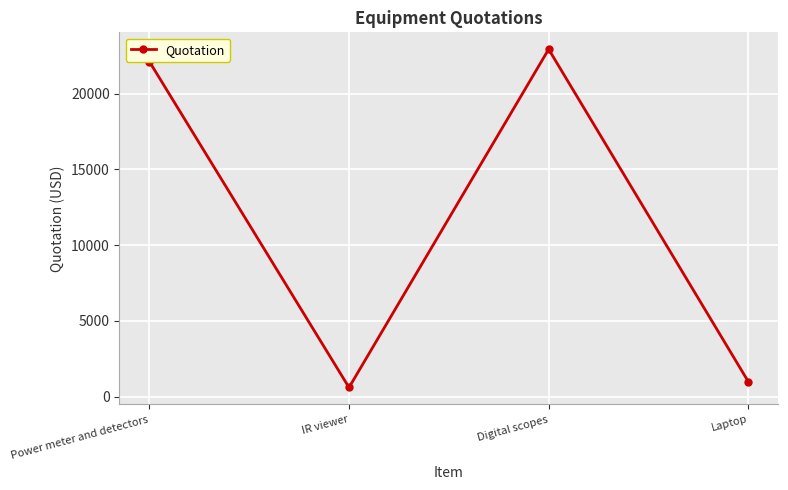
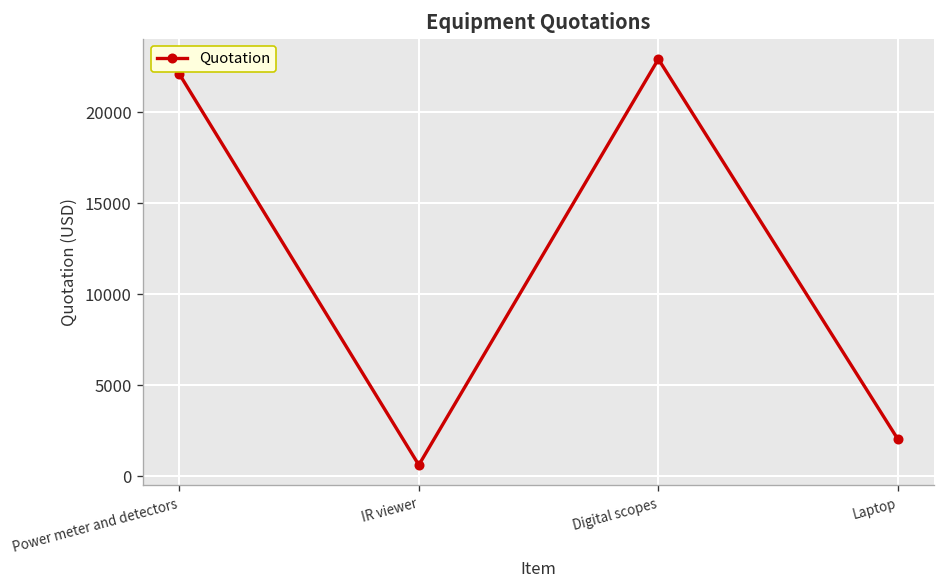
  {
    "IR viewer": 600,
    "Digital scopes": 22900,
-   "Laptop": 1000
+   "Laptop": 2000
  }
